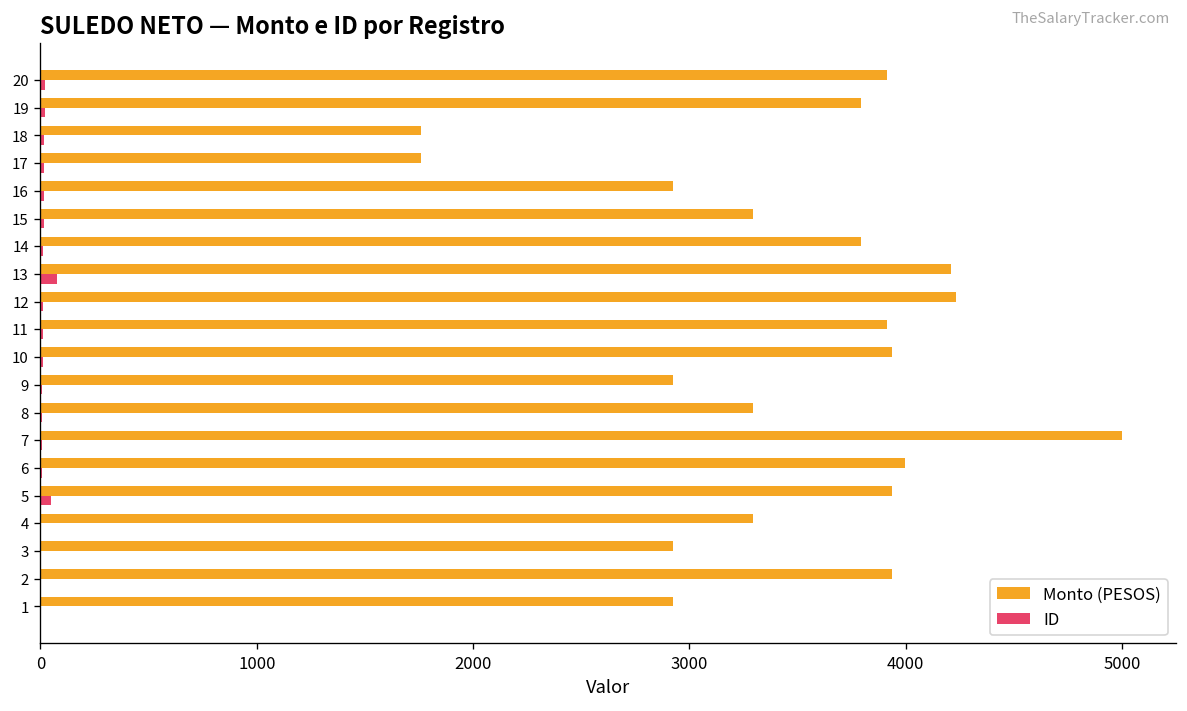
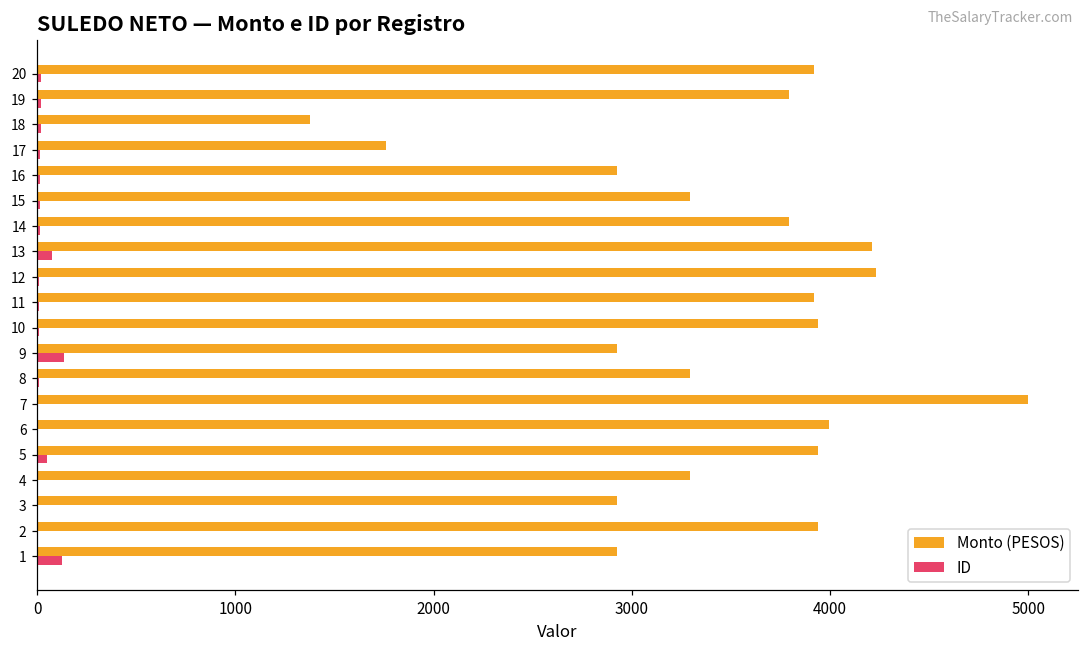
  {
    "Monto (PESOS)": {
      "20": 3920,
      "19": 3790,
-     "18": 1760,
+     "18": 1380,
      "17": 1760,
      "16": 2920,
      "15": 3290,
      "14": 3790,
      "13": 4210,
      "12": 4230,
      "11": 3920,
      "10": 3940,
      "9": 2920,
      "8": 3290,
      "7": 5000,
      "6": 4000,
      "5": 3940,
      "4": 3290,
      "3": 2920,
      "2": 3940,
      "1": 2920
    },
    "ID": {
      "20": 20,
      "19": 20,
      "18": 20,
      "17": 20,
      "16": 20,
      "15": 20,
      "14": 10,
      "13": 80,
-     "9": 10,
+     "9": 140,
      "5": 50,
-     "1": 0
+     "1": 130
    }
  }
